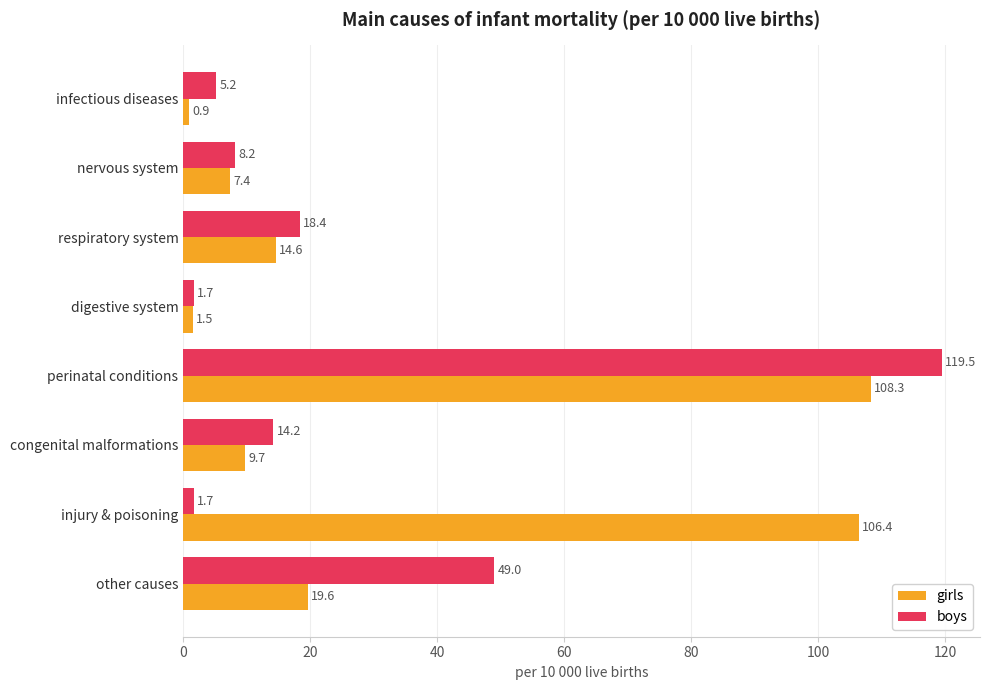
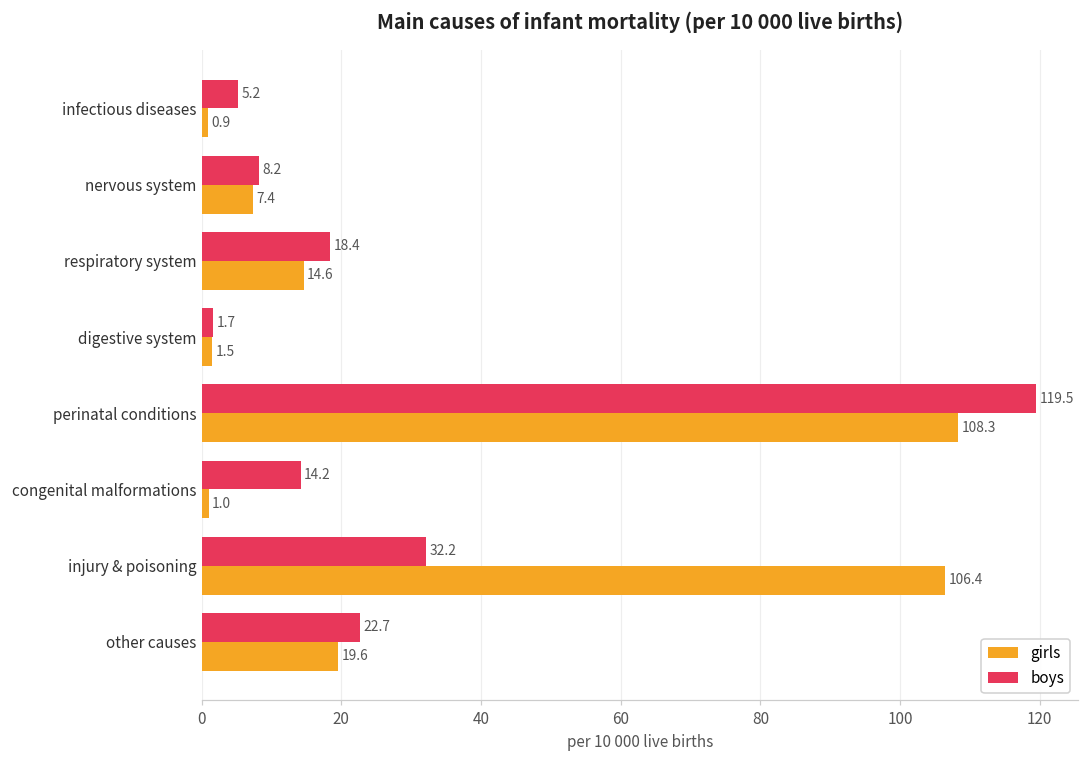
  {
    "girls": {
      "infectious diseases": 0.9,
      "nervous system": 7.4,
      "respiratory system": 14.6,
      "digestive system": 1.5,
      "perinatal conditions": 108.3,
-     "congenital malformations": 9.7,
+     "congenital malformations": 1.0,
      "injury & poisoning": 106.4,
      "other causes": 19.6
    },
    "boys": {
      "infectious diseases": 5.2,
      "nervous system": 8.2,
      "respiratory system": 18.4,
      "digestive system": 1.7,
      "perinatal conditions": 119.5,
      "congenital malformations": 14.2,
-     "injury & poisoning": 1.7,
-     "other causes": 49.0
+     "injury & poisoning": 32.2,
+     "other causes": 22.7
    }
  }
